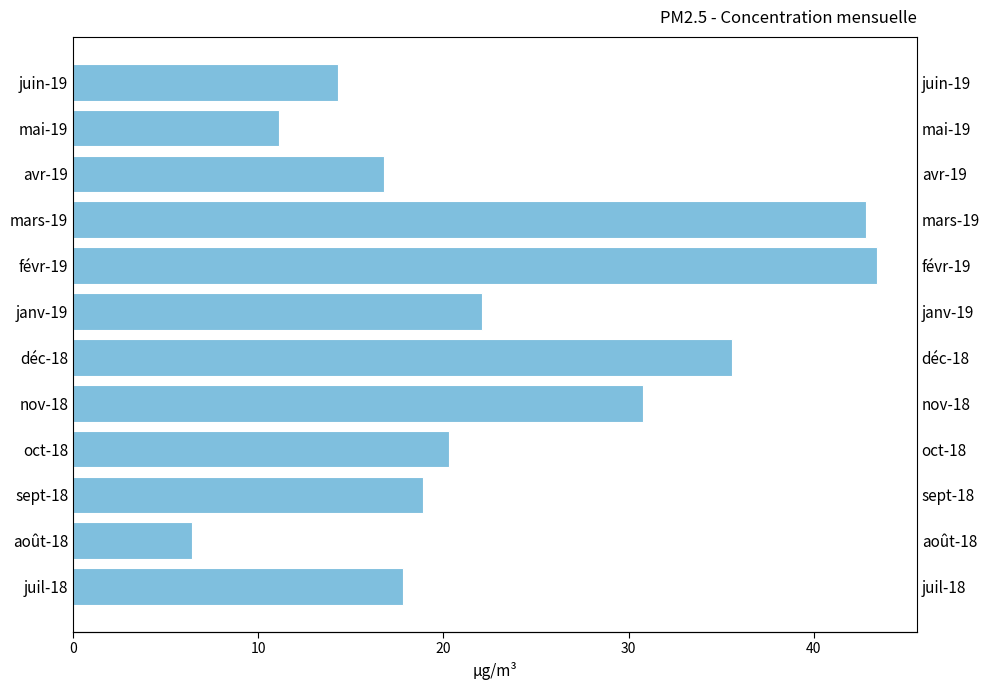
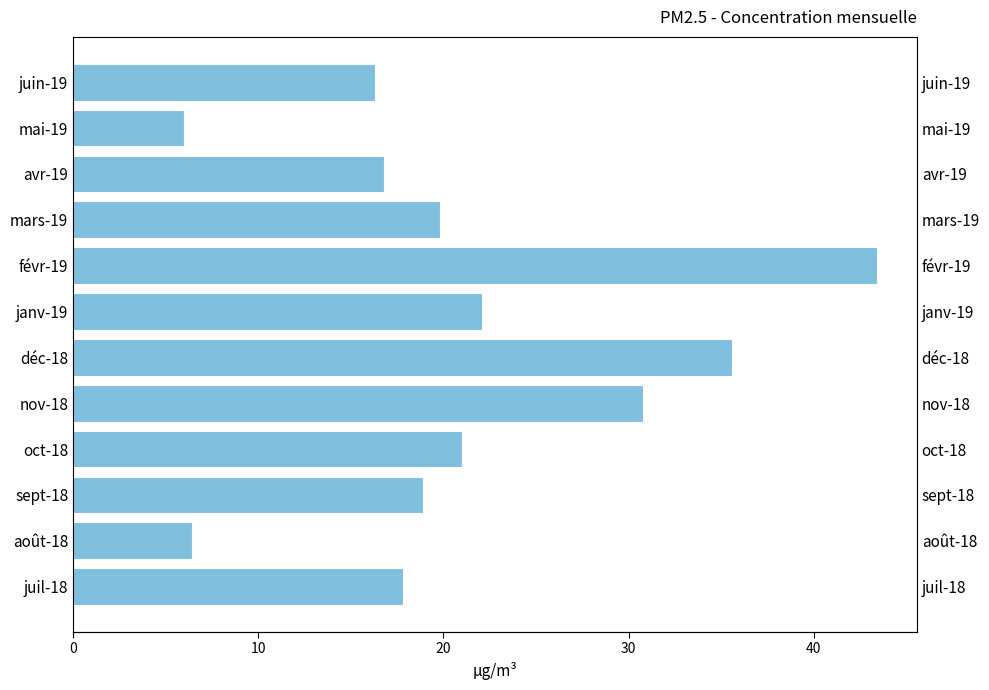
  {
-   "juin-19": 14.3,
-   "mai-19": 11.1,
+   "juin-19": 16.3,
+   "mai-19": 6.0,
    "avr-19": 16.8,
-   "mars-19": 42.8,
+   "mars-19": 19.8,
    "févr-19": 43.4,
    "janv-19": 22.1,
    "déc-18": 35.6,
    "nov-18": 30.8,
-   "oct-18": 20.3,
+   "oct-18": 21.0,
    "sept-18": 18.9,
    "août-18": 6.4,
    "juil-18": 17.8
  }
